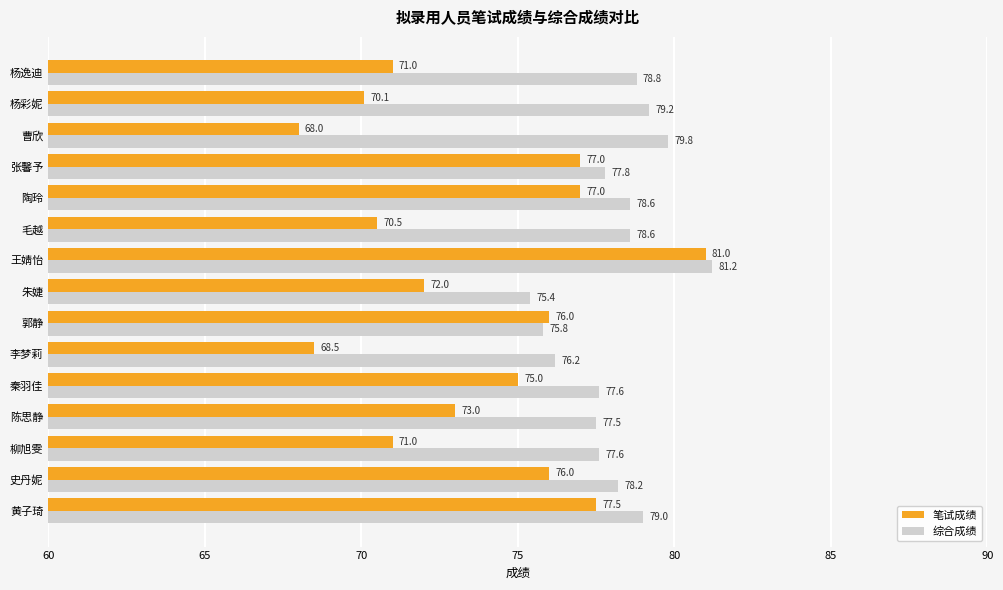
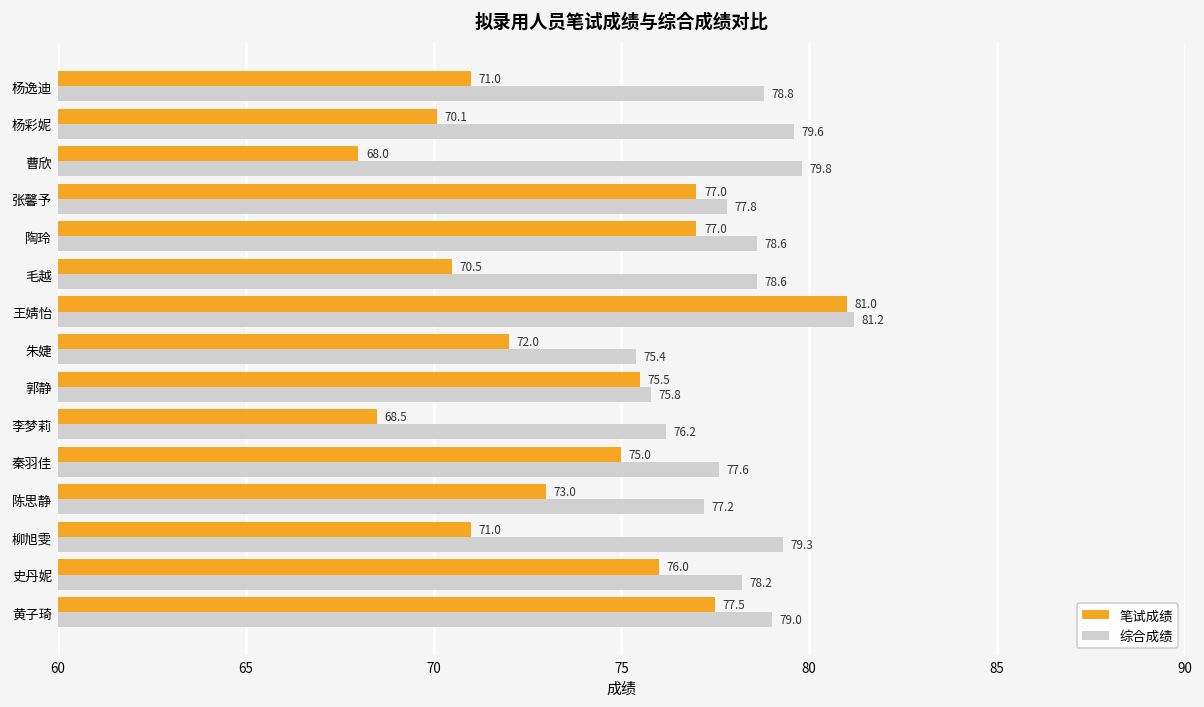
  {
    "笔试成绩": {
      "杨逸迪": 71.0,
      "杨彩妮": 70.1,
      "曹欣": 68.0,
      "张馨予": 77.0,
      "陶玲": 77.0,
      "毛越": 70.5,
      "王婧怡": 81.0,
      "朱婕": 72.0,
-     "郭静": 76.0,
+     "郭静": 75.5,
      "李梦莉": 68.5,
      "秦羽佳": 75.0,
      "陈思静": 73.0,
      "柳旭雯": 71.0,
      "史丹妮": 76.0,
      "黄子琦": 77.5
    },
    "综合成绩": {
      "杨逸迪": 78.8,
-     "杨彩妮": 79.2,
+     "杨彩妮": 79.6,
      "曹欣": 79.8,
      "张馨予": 77.8,
      "陶玲": 78.6,
      "毛越": 78.6,
      "王婧怡": 81.2,
      "朱婕": 75.4,
      "郭静": 75.8,
      "李梦莉": 76.2,
      "秦羽佳": 77.6,
-     "陈思静": 77.5,
-     "柳旭雯": 77.6,
+     "陈思静": 77.2,
+     "柳旭雯": 79.3,
      "史丹妮": 78.2,
      "黄子琦": 79.0
    }
  }
